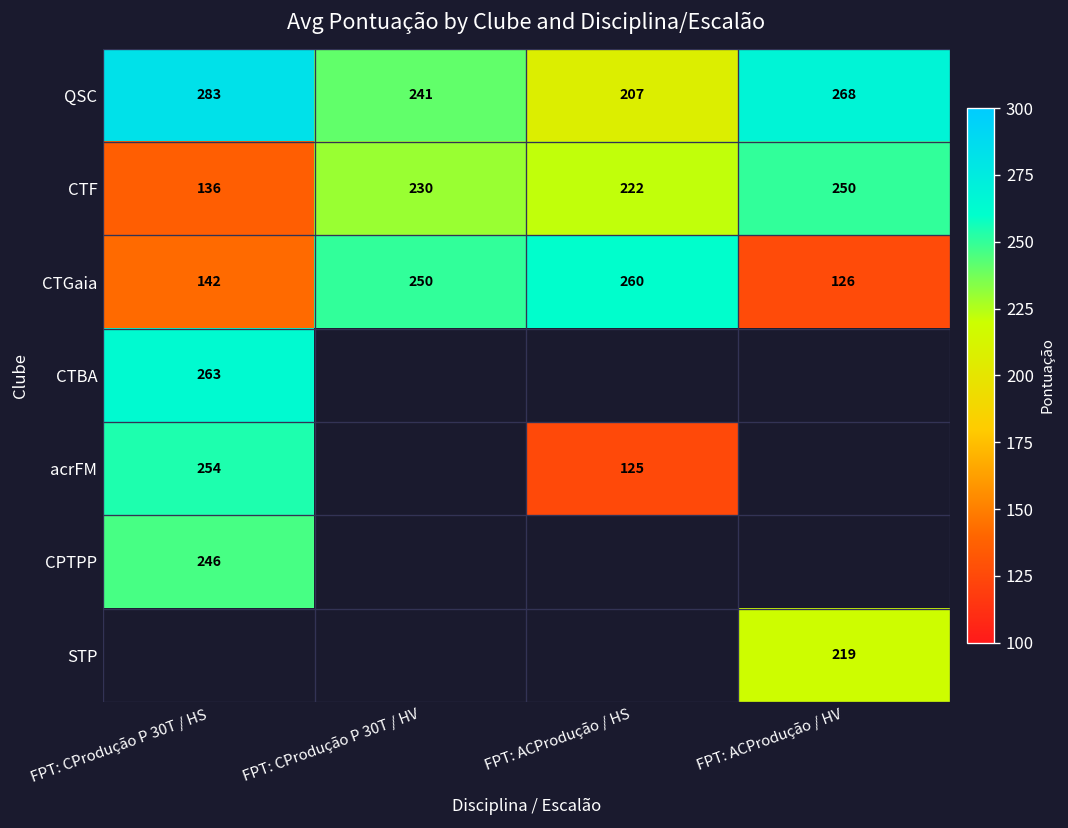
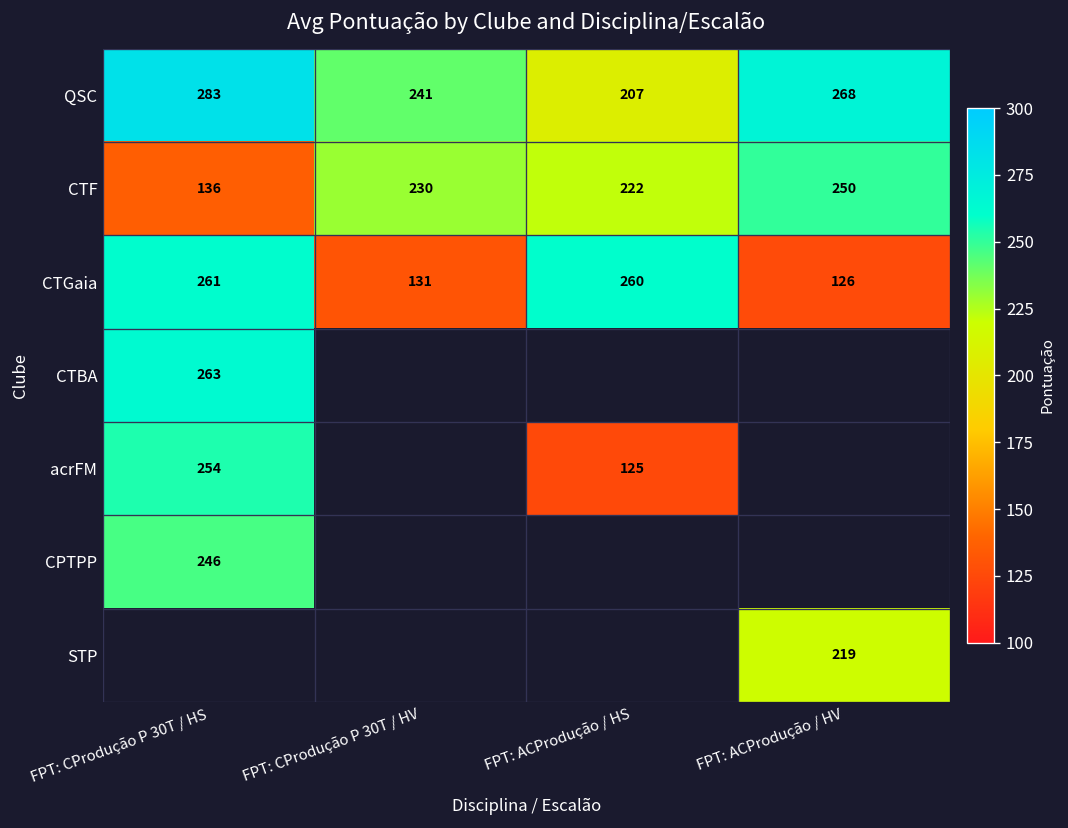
  {
    "QSC": {
      "FPT: CProdução P 30T / HS": 283,
      "FPT: CProdução P 30T / HV": 241,
      "FPT: ACProdução / HS": 207,
      "FPT: ACProdução / HV": 268
    },
    "CTF": {
      "FPT: CProdução P 30T / HS": 136,
      "FPT: CProdução P 30T / HV": 230,
      "FPT: ACProdução / HS": 222,
      "FPT: ACProdução / HV": 250
    },
    "CTGaia": {
-     "FPT: CProdução P 30T / HS": 142,
-     "FPT: CProdução P 30T / HV": 250,
+     "FPT: CProdução P 30T / HS": 261,
+     "FPT: CProdução P 30T / HV": 131,
      "FPT: ACProdução / HS": 260,
      "FPT: ACProdução / HV": 126
    },
    "CTBA": {
      "FPT: CProdução P 30T / HS": 263
    },
    "acrFM": {
      "FPT: CProdução P 30T / HS": 254,
      "FPT: ACProdução / HS": 125
    },
    "CPTPP": {
      "FPT: CProdução P 30T / HS": 246
    },
    "STP": {
      "FPT: ACProdução / HV": 219
    }
  }
